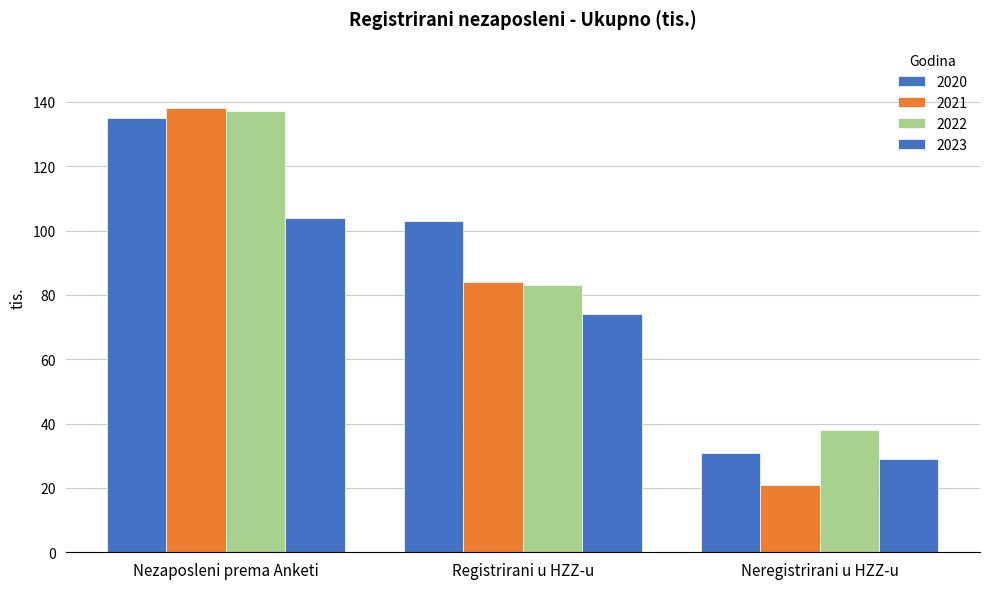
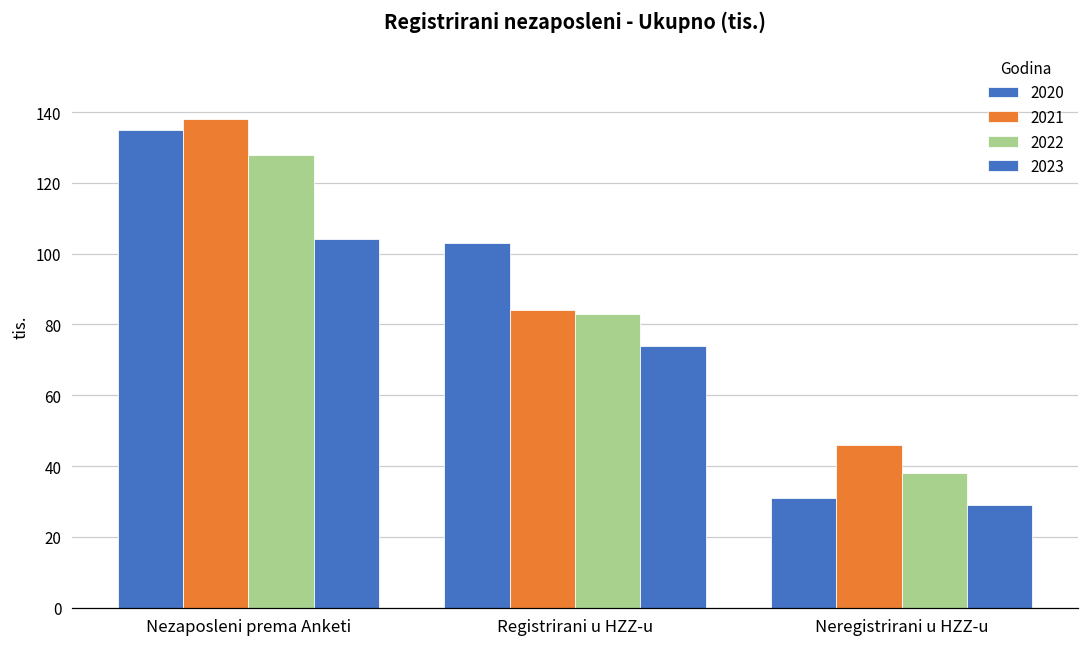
  {
    "2021": {
      "Nezaposleni prema Anketi": 138,
      "Registrirani u HZZ-u": 84,
-     "Neregistrirani u HZZ-u": 21
+     "Neregistrirani u HZZ-u": 46
    },
    "2022": {
-     "Nezaposleni prema Anketi": 137,
+     "Nezaposleni prema Anketi": 128,
      "Registrirani u HZZ-u": 83,
      "Neregistrirani u HZZ-u": 38
    }
  }
